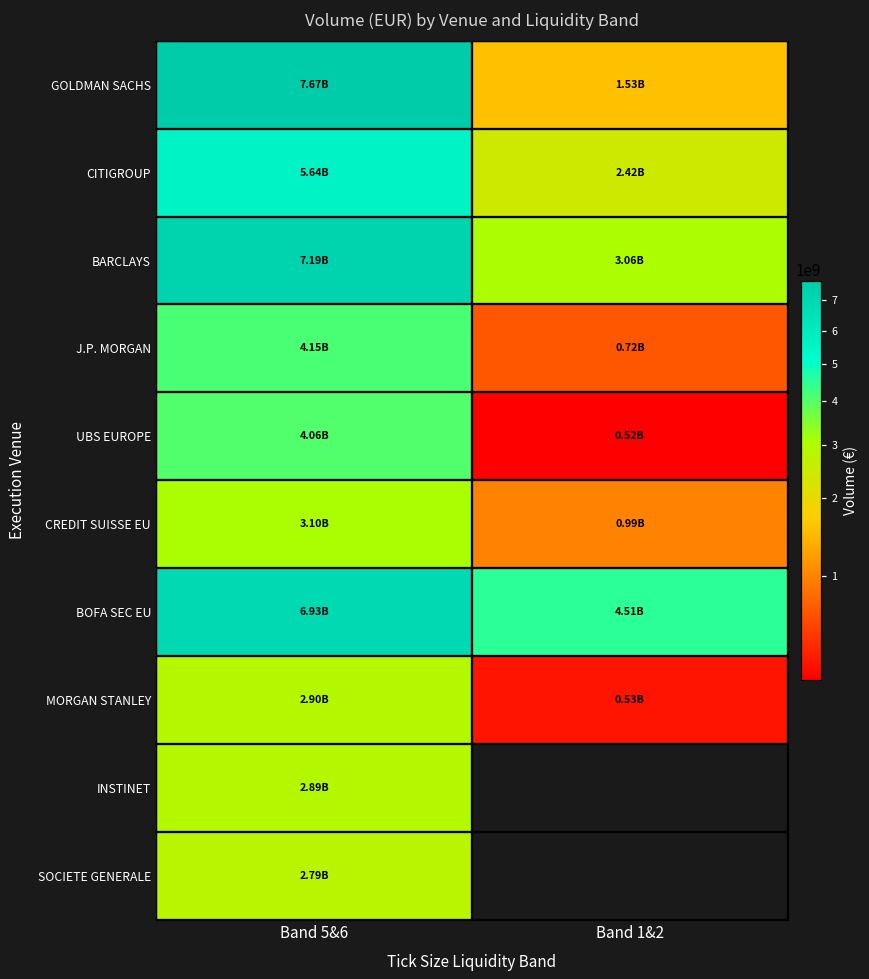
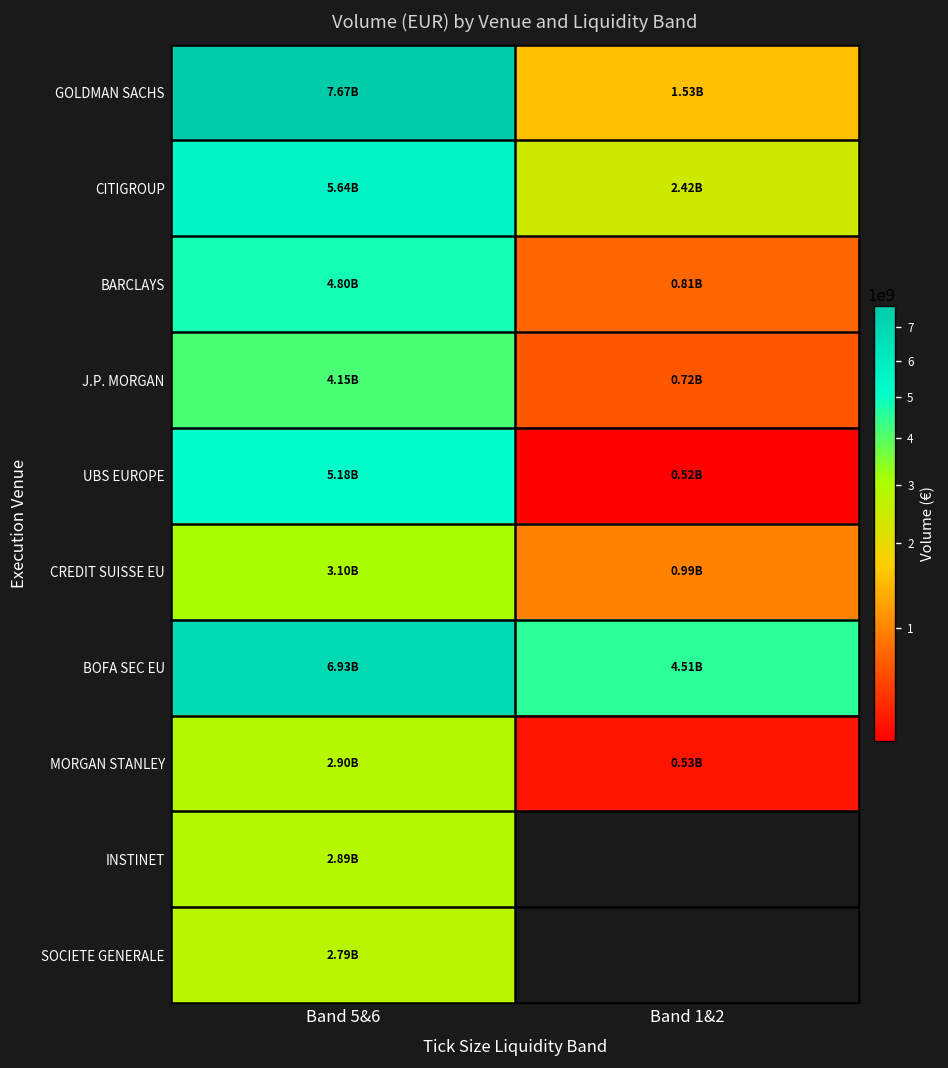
  {
    "GOLDMAN SACHS": {
      "Band 5&6": "7.67B",
      "Band 1&2": "1.53B"
    },
    "CITIGROUP": {
      "Band 5&6": "5.64B",
      "Band 1&2": "2.42B"
    },
    "BARCLAYS": {
-     "Band 5&6": "7.19B",
-     "Band 1&2": "3.06B"
+     "Band 5&6": "4.80B",
+     "Band 1&2": "0.81B"
    },
    "J.P. MORGAN": {
      "Band 5&6": "4.15B",
      "Band 1&2": "0.72B"
    },
    "UBS EUROPE": {
-     "Band 5&6": "4.06B",
+     "Band 5&6": "5.18B",
      "Band 1&2": "0.52B"
    },
    "CREDIT SUISSE EU": {
      "Band 5&6": "3.10B",
      "Band 1&2": "0.99B"
    },
    "BOFA SEC EU": {
      "Band 5&6": "6.93B",
      "Band 1&2": "4.51B"
    },
    "MORGAN STANLEY": {
      "Band 5&6": "2.90B",
      "Band 1&2": "0.53B"
    },
    "INSTINET": {
      "Band 5&6": "2.89B"
    },
    "SOCIETE GENERALE": {
      "Band 5&6": "2.79B"
    }
  }
